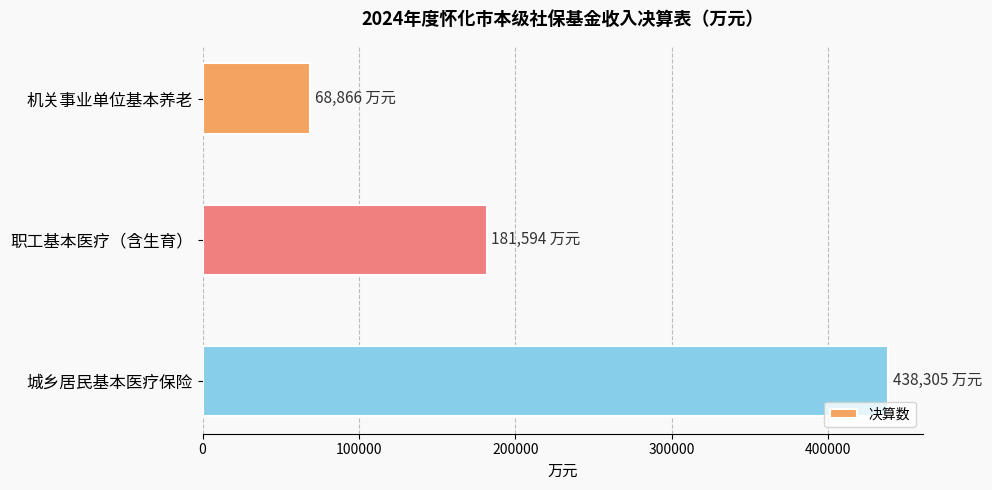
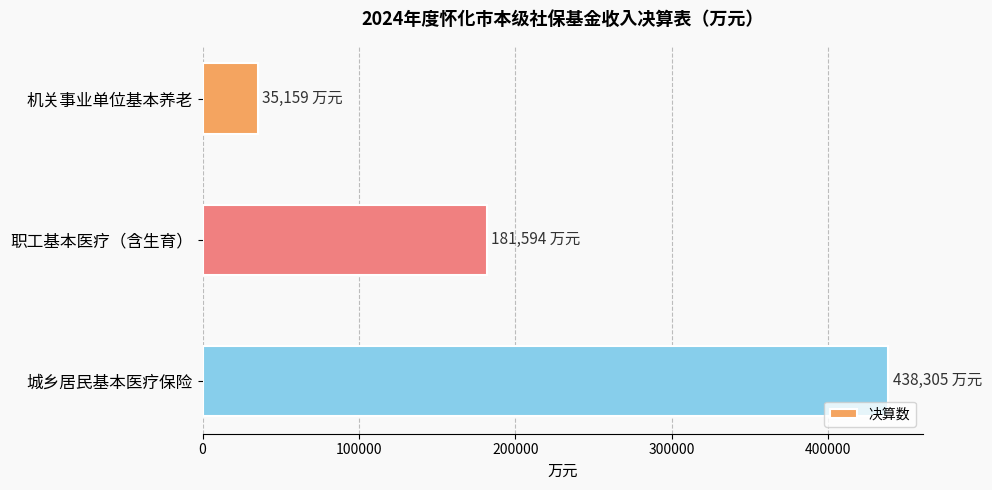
  {
-   "机关事业单位基本养老": "68,866",
+   "机关事业单位基本养老": "35,159",
    "职工基本医疗（含生育）": "181,594",
    "城乡居民基本医疗保险": "438,305"
  }
